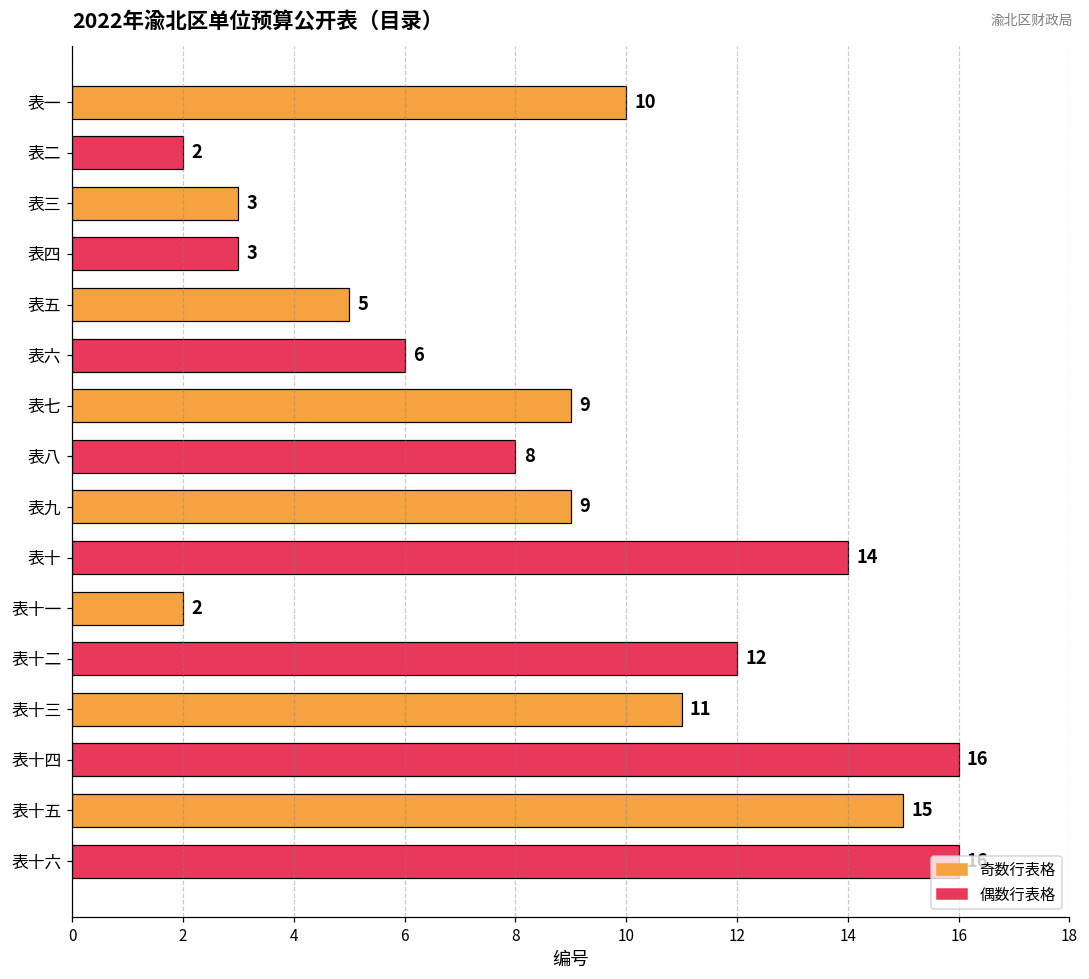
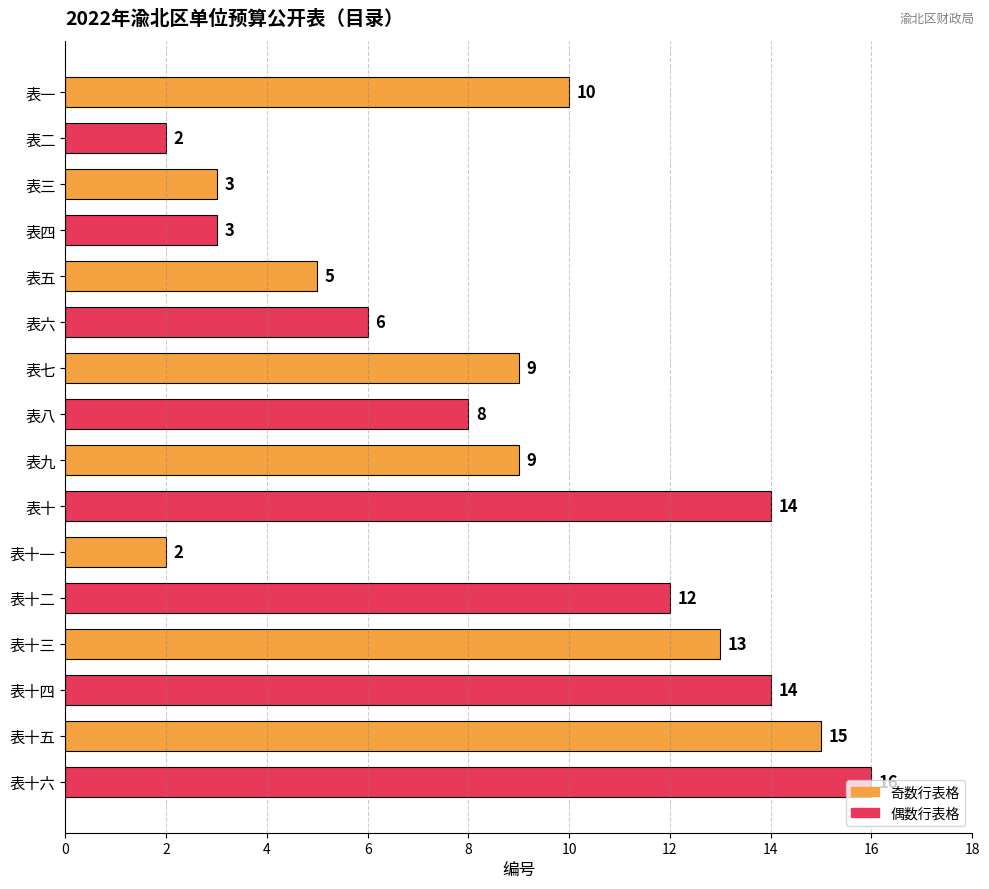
  {
    "表一": 10,
    "表二": 2,
    "表三": 3,
    "表四": 3,
    "表五": 5,
    "表六": 6,
    "表七": 9,
    "表八": 8,
    "表九": 9,
    "表十": 14,
    "表十一": 2,
    "表十二": 12,
-   "表十三": 11,
-   "表十四": 16,
+   "表十三": 13,
+   "表十四": 14,
    "表十五": 15
  }
